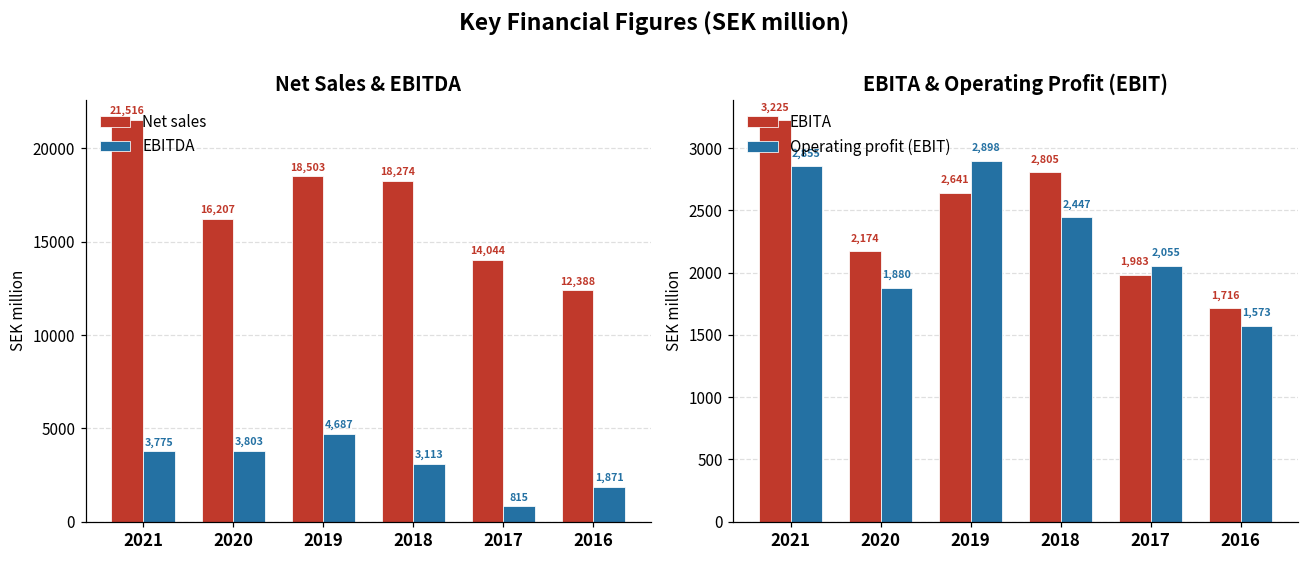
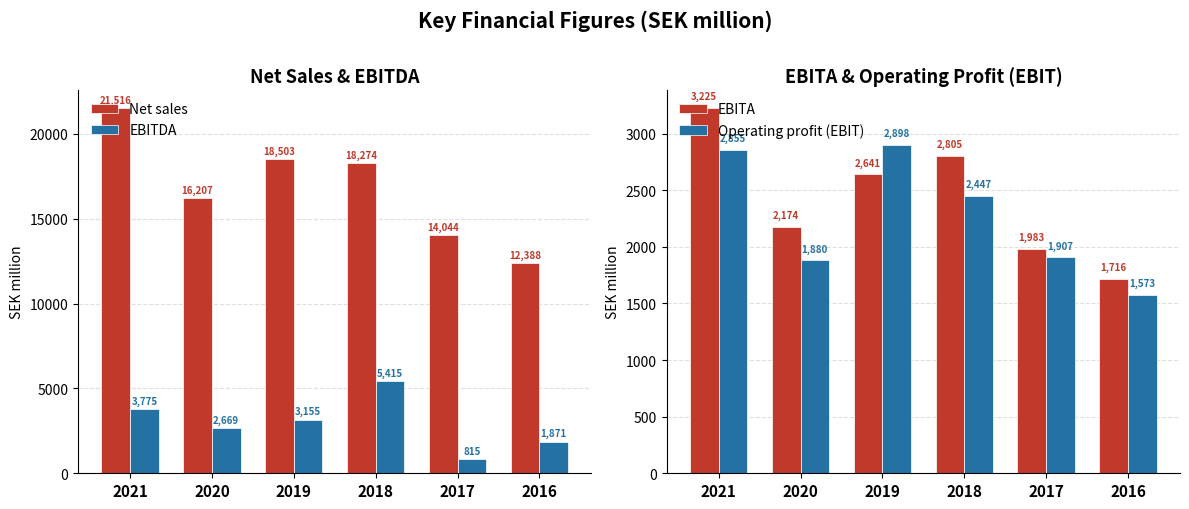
  {
    "Net Sales & EBITDA": {
      "Net sales": {
        "2021": "21,516",
        "2020": "16,207",
        "2019": "18,503",
        "2018": "18,274",
        "2017": "14,044",
        "2016": "12,388"
      },
      "EBITDA": {
        "2021": "3,775",
-       "2020": "3,803",
-       "2019": "4,687",
-       "2018": "3,113",
+       "2020": "2,669",
+       "2019": "3,155",
+       "2018": "5,415",
        "2017": "815",
        "2016": "1,871"
      }
    },
    "EBITA & Operating Profit (EBIT)": {
      "EBITA": {
        "2021": "3,225",
        "2020": "2,174",
        "2019": "2,641",
        "2018": "2,805",
        "2017": "1,983",
        "2016": "1,716"
      },
      "Operating profit (EBIT)": {
        "2021": "2,855",
        "2020": "1,880",
        "2019": "2,898",
        "2018": "2,447",
-       "2017": "2,055",
+       "2017": "1,907",
        "2016": "1,573"
      }
    }
  }
